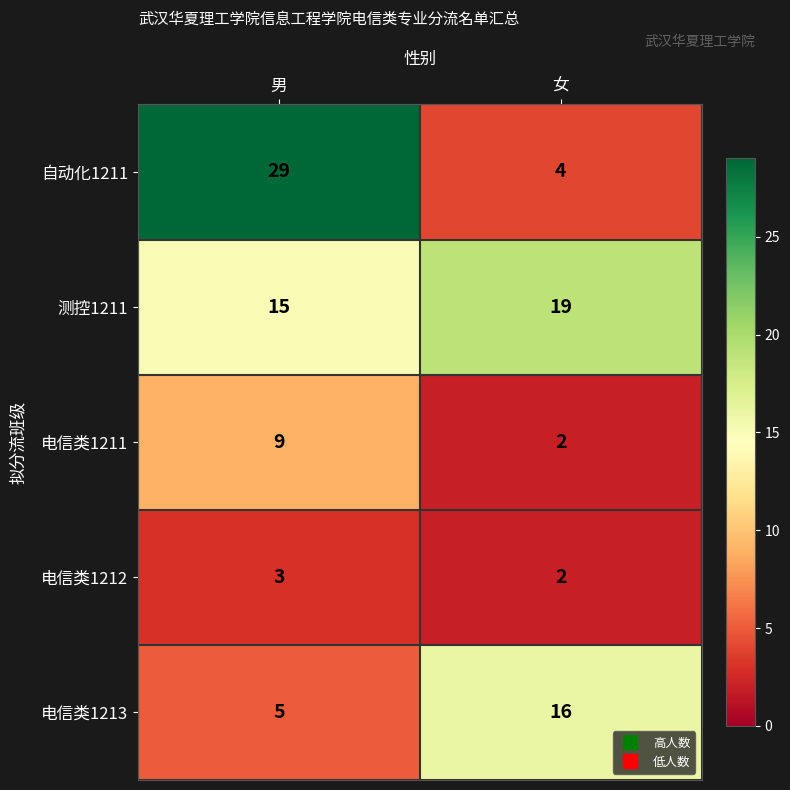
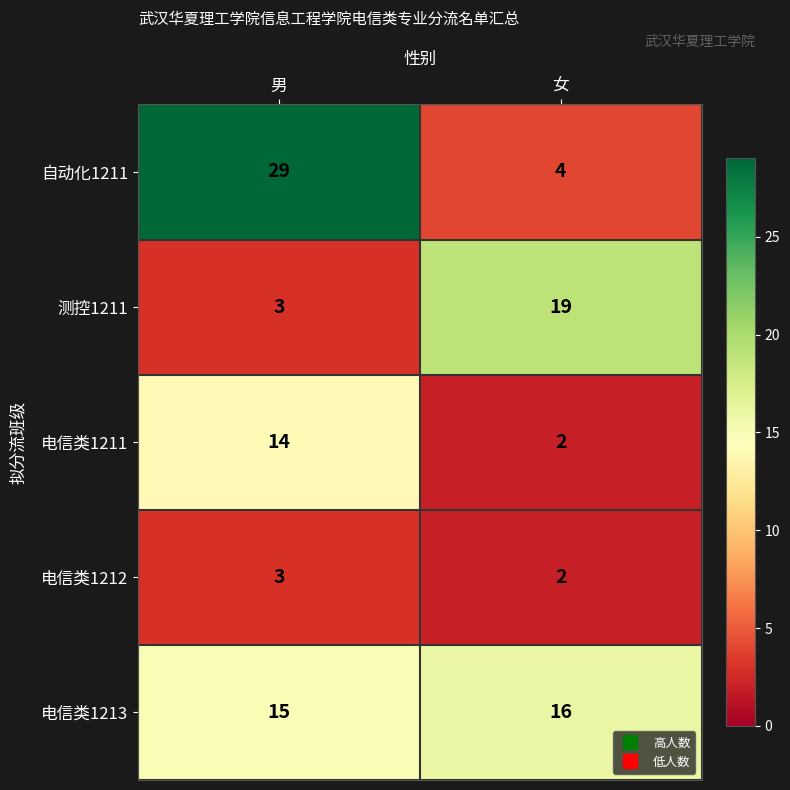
  {
    "自动化1211": {
      "男": 29,
      "女": 4
    },
    "测控1211": {
-     "男": 15,
+     "男": 3,
      "女": 19
    },
    "电信类1211": {
-     "男": 9,
+     "男": 14,
      "女": 2
    },
    "电信类1212": {
      "男": 3,
      "女": 2
    },
    "电信类1213": {
-     "男": 5,
+     "男": 15,
      "女": 16
    }
  }
